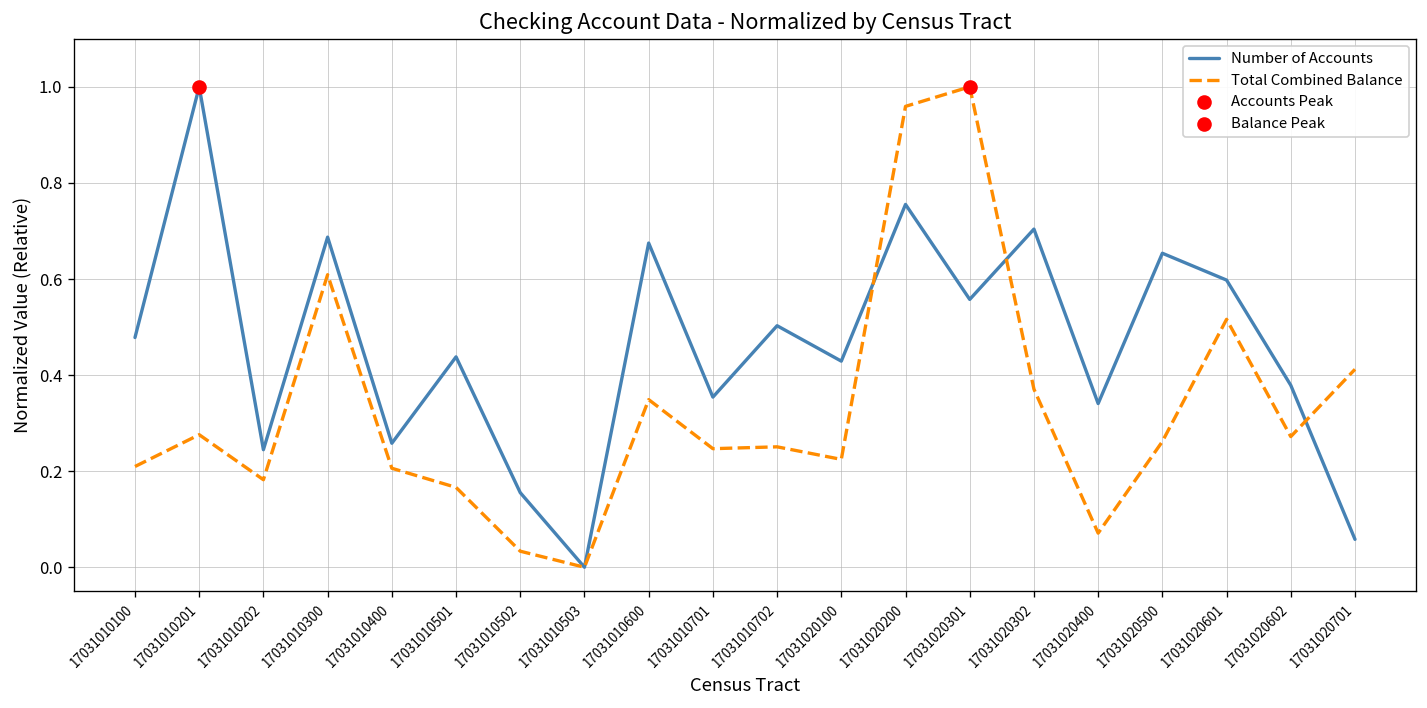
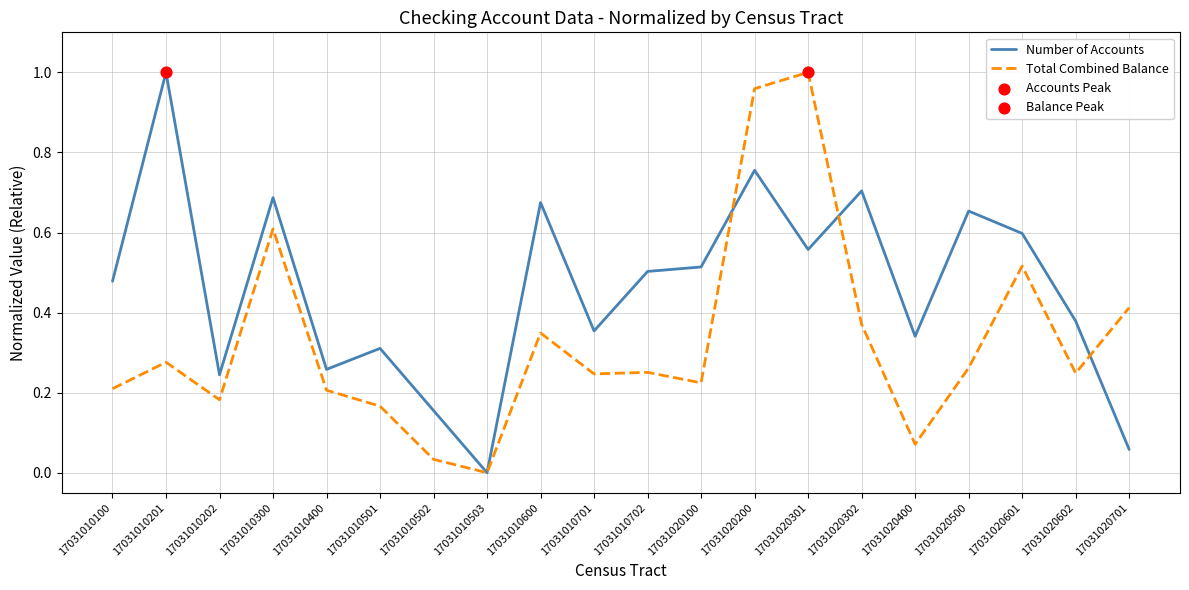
  {
    "Number of Accounts": {
      "17031010100": 0.48,
      "17031010202": 0.24,
      "17031010300": 0.69,
      "17031010400": 0.26,
-     "17031010501": 0.44,
+     "17031010501": 0.31,
      "17031010502": 0.16,
      "17031010600": 0.67,
      "17031010701": 0.35,
      "17031010702": 0.50,
-     "17031020100": 0.43,
+     "17031020100": 0.51,
      "17031020200": 0.76,
      "17031020301": 0.56,
      "17031020302": 0.70,
      "17031020400": 0.34,
      "17031020500": 0.65,
      "17031020601": 0.60,
      "17031020602": 0.38,
      "17031020701": 0.06
    },
    "Total Combined Balance": {
      "17031010100": 0.21,
      "17031010201": 0.28,
      "17031010202": 0.18,
      "17031010300": 0.61,
      "17031010400": 0.21,
      "17031010501": 0.17,
      "17031010502": 0.03,
      "17031010600": 0.35,
      "17031010701": 0.25,
      "17031010702": 0.25,
      "17031020100": 0.22,
      "17031020200": 0.96,
      "17031020302": 0.37,
      "17031020400": 0.07,
      "17031020500": 0.26,
      "17031020601": 0.52,
-     "17031020602": 0.27,
+     "17031020602": 0.25,
      "17031020701": 0.41
    }
  }
